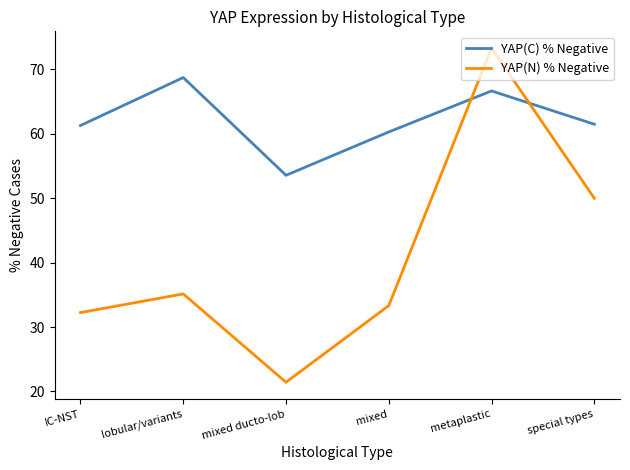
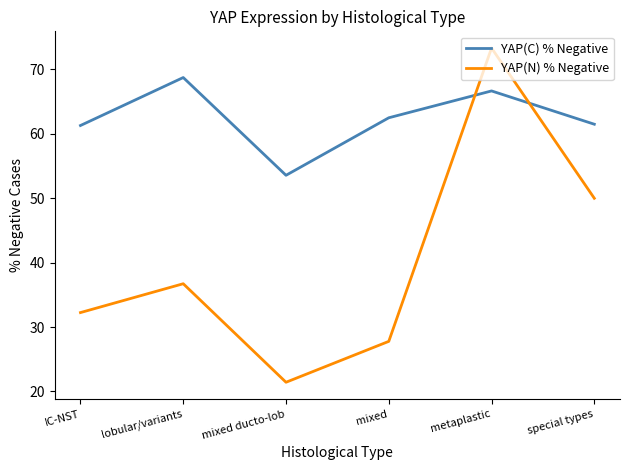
  {
    "YAP(C) % Negative": {
      "IC-NST": 61,
      "lobular/variants": 69,
      "mixed ducto-lob": 54,
-     "mixed": 60,
+     "mixed": 63,
      "metaplastic": 67,
      "special types": 62
    },
    "YAP(N) % Negative": {
      "IC-NST": 32,
-     "lobular/variants": 35,
+     "lobular/variants": 37,
      "mixed ducto-lob": 21,
-     "mixed": 33,
+     "mixed": 28,
      "special types": 50
    }
  }
